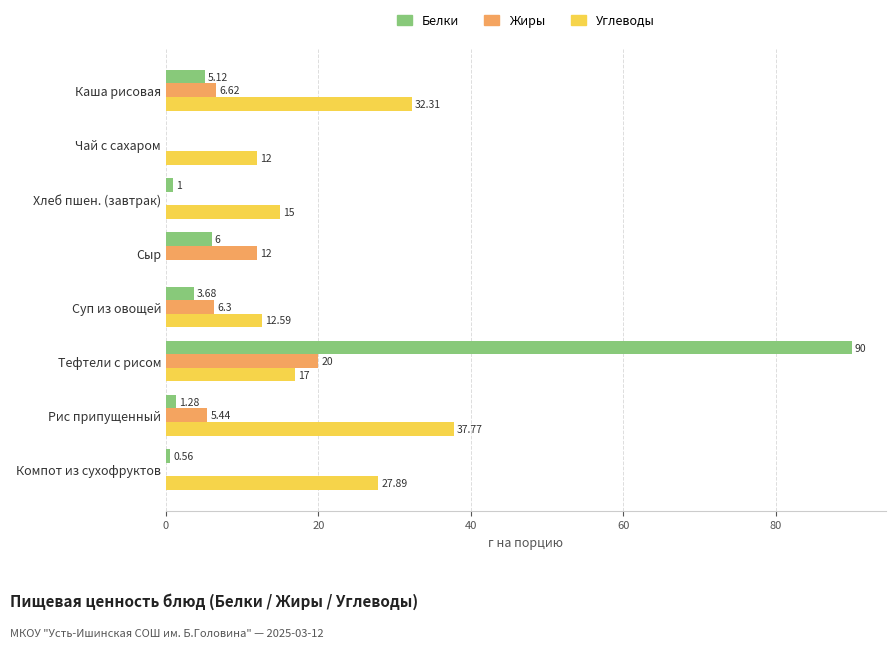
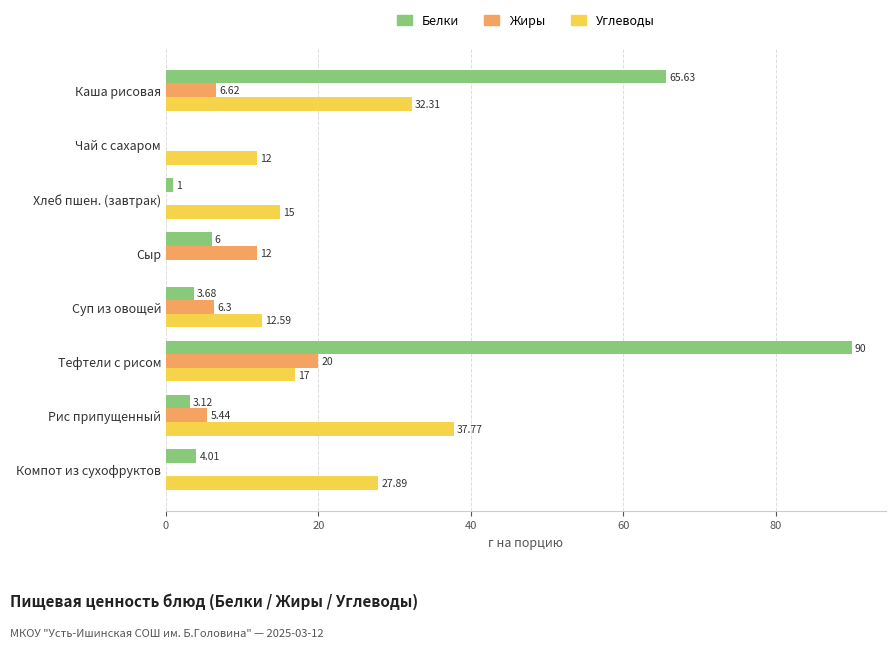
  {
    "Белки": {
-     "Каша рисовая": 5.12,
+     "Каша рисовая": 65.63,
      "Хлеб пшен. (завтрак)": 1,
      "Сыр": 6,
      "Суп из овощей": 3.68,
      "Тефтели с рисом": 90,
-     "Рис припущенный": 1.28,
-     "Компот из сухофруктов": 0.56
+     "Рис припущенный": 3.12,
+     "Компот из сухофруктов": 4.01
    }
  }
